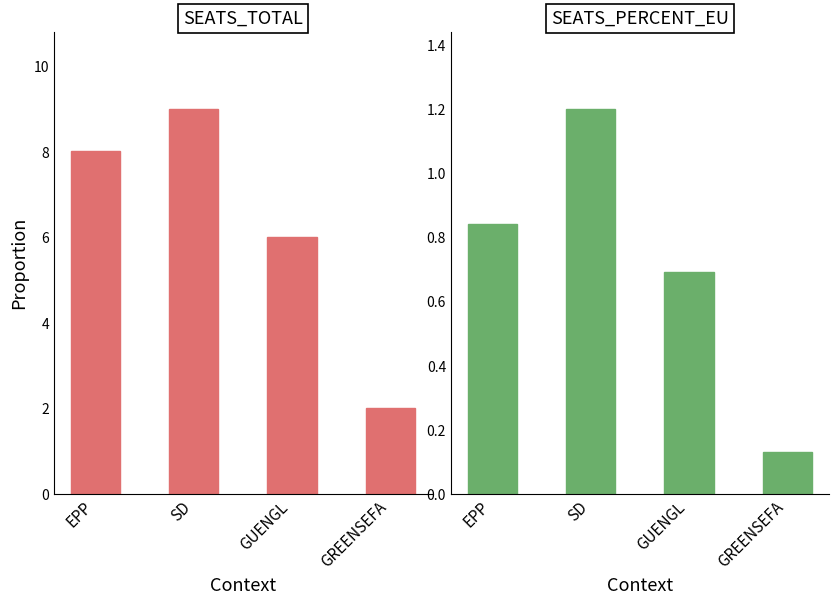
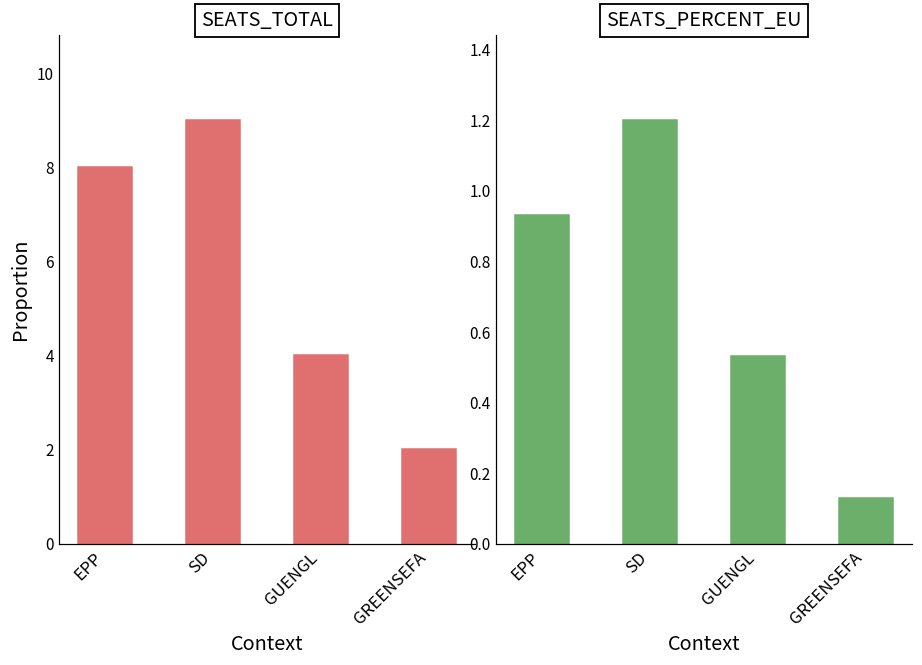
  {
    "SEATS_TOTAL": {
      "EPP": 8,
      "SD": 9,
-     "GUENGL": 6,
+     "GUENGL": 4,
      "GREENSEFA": 2
    },
    "SEATS_PERCENT_EU": {
-     "EPP": 0.84,
+     "EPP": 0.93,
      "SD": 1.20,
-     "GUENGL": 0.69,
+     "GUENGL": 0.53,
      "GREENSEFA": 0.13
    }
  }
